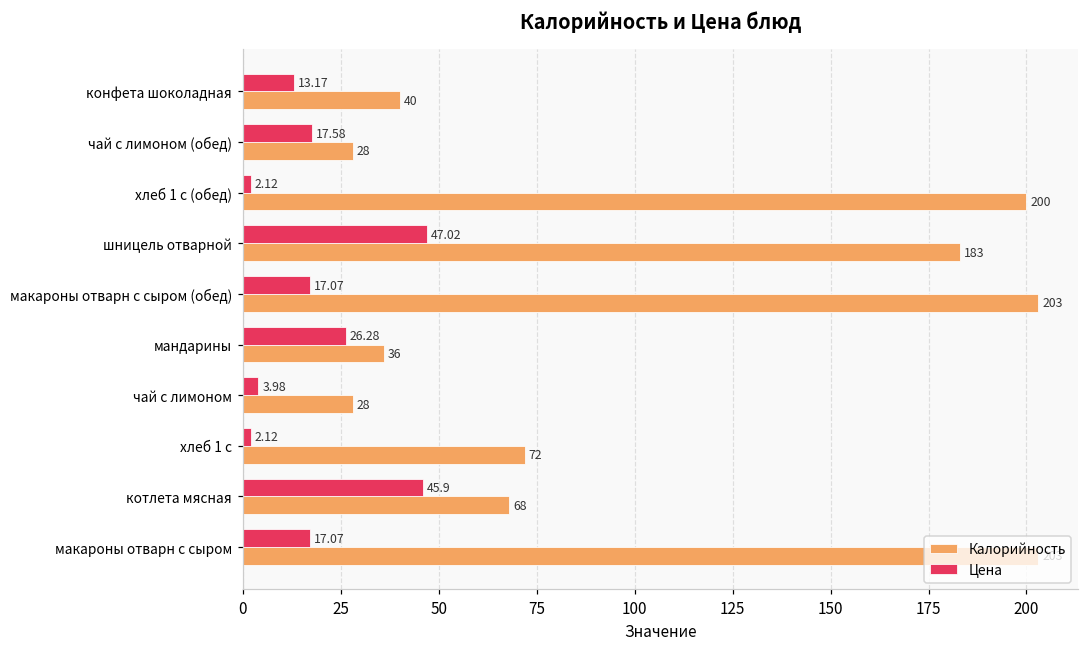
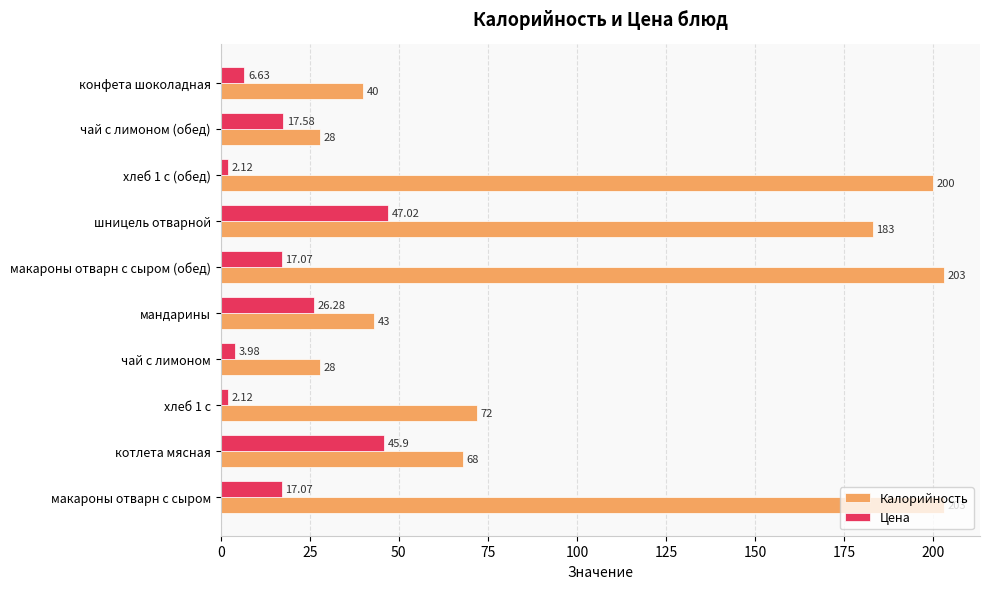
  {
    "Калорийность": {
      "конфета шоколадная": 40,
      "чай с лимоном (обед)": 28,
      "хлеб 1 с (обед)": 200,
      "шницель отварной": 183,
      "макароны отварн с сыром (обед)": 203,
-     "мандарины": 36,
+     "мандарины": 43,
      "чай с лимоном": 28,
      "хлеб 1 с": 72,
      "котлета мясная": 68
    },
    "Цена": {
-     "конфета шоколадная": 13.17,
+     "конфета шоколадная": 6.63,
      "чай с лимоном (обед)": 17.58,
      "хлеб 1 с (обед)": 2.12,
      "шницель отварной": 47.02,
      "макароны отварн с сыром (обед)": 17.07,
      "мандарины": 26.28,
      "чай с лимоном": 3.98,
      "хлеб 1 с": 2.12,
      "котлета мясная": 45.9,
      "макароны отварн с сыром": 17.07
    }
  }
